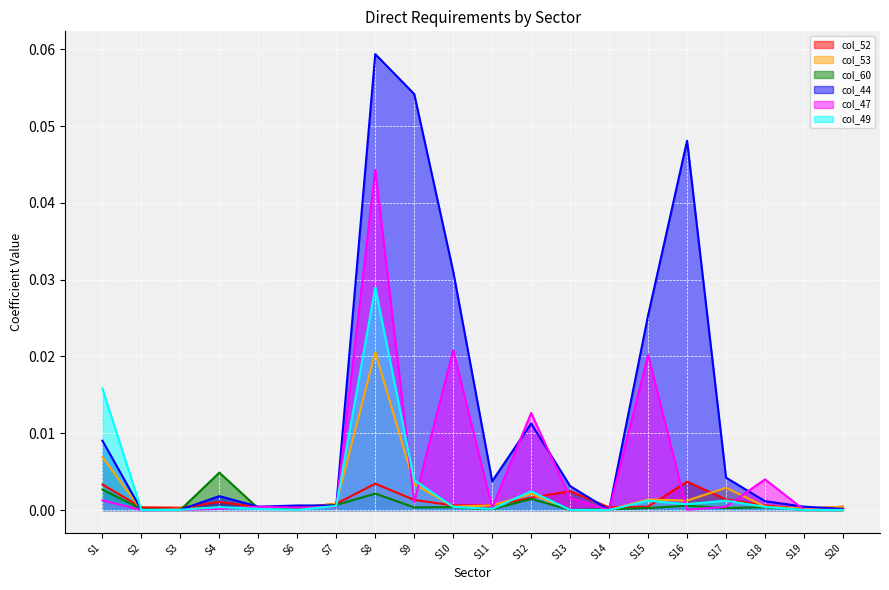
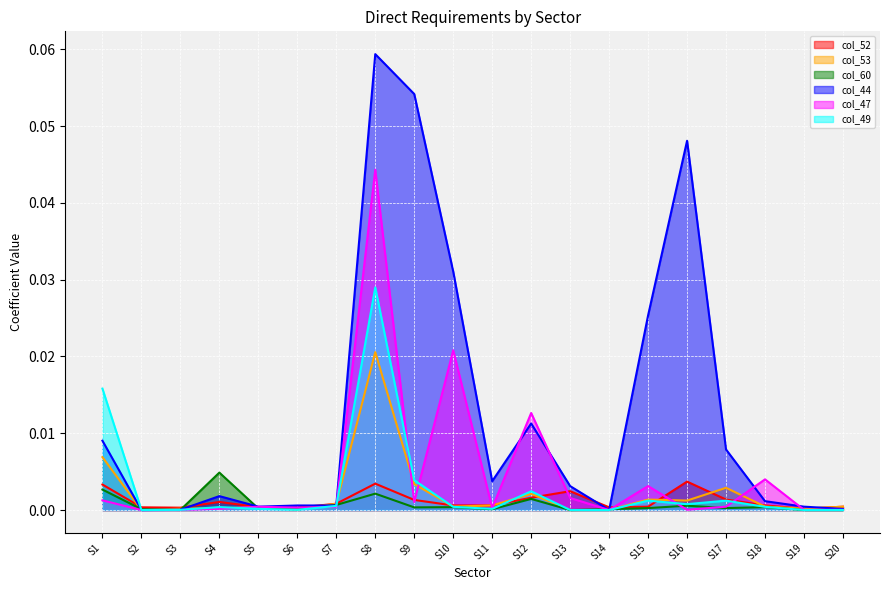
  {
    "col_52": {
      "S1": 0.003,
      "S4": 0.001,
      "S8": 0.003,
      "S13": 0.002,
      "S16": 0.004
    },
    "col_53": {
      "S1": 0.007,
      "S8": 0.021,
      "S9": 0.003,
      "S12": 0.002,
      "S16": 0.001,
      "S17": 0.003
    },
    "col_60": {
      "S1": 0.003,
      "S4": 0.005,
      "S8": 0.002,
      "S9": 0.000
    },
    "col_44": {
      "S1": 0.009,
      "S4": 0.002,
      "S8": 0.059,
      "S9": 0.054,
      "S10": 0.031,
      "S11": 0.004,
      "S12": 0.011,
      "S13": 0.003,
      "S15": 0.025,
      "S16": 0.048,
-     "S17": 0.004,
+     "S17": 0.008,
      "S18": 0.001
    },
    "col_47": {
      "S1": 0.001,
      "S8": 0.044,
      "S10": 0.021,
      "S12": 0.013,
      "S13": 0.002,
-     "S15": 0.020,
+     "S15": 0.003,
      "S16": 0.000,
      "S18": 0.004
    },
    "col_49": {
      "S1": 0.016,
      "S8": 0.029,
      "S9": 0.004,
      "S12": 0.002
    }
  }
